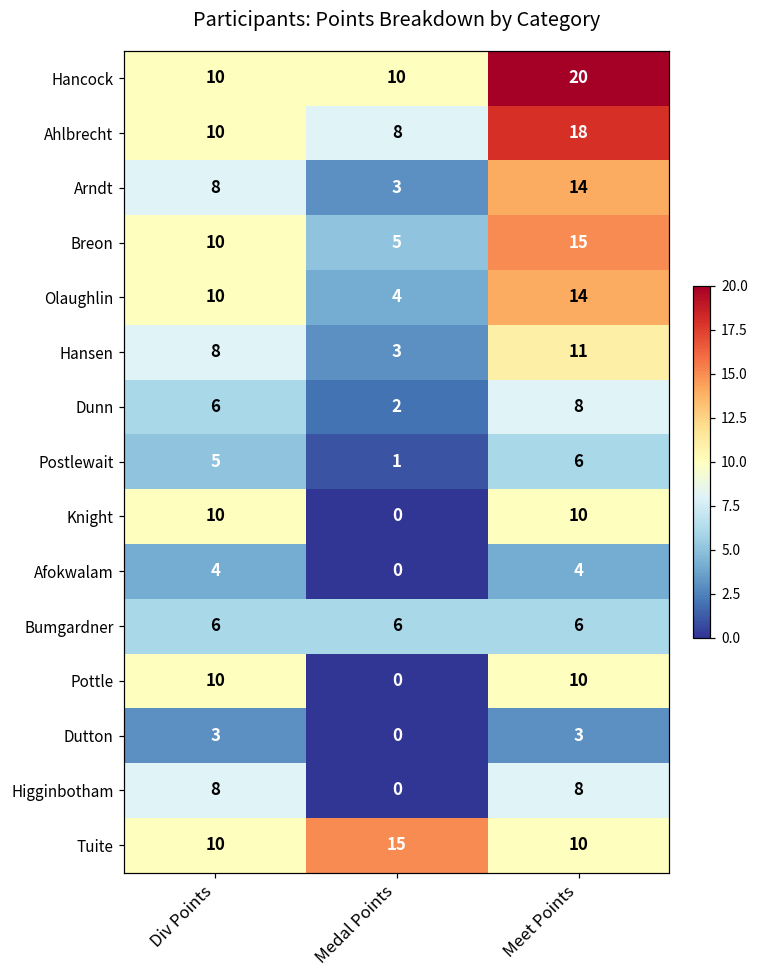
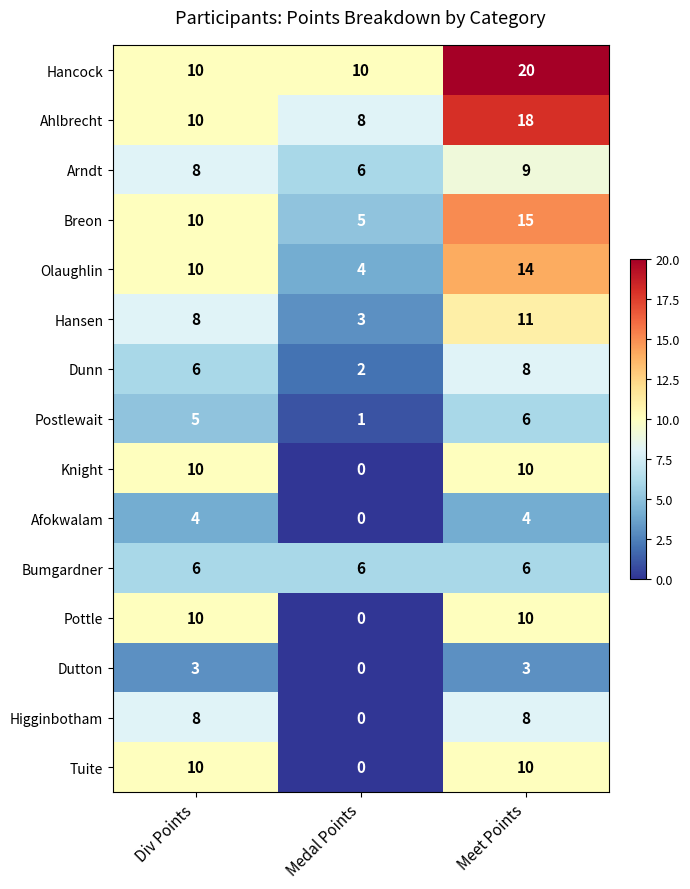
  {
    "Hancock": {
      "Div Points": 10,
      "Medal Points": 10,
      "Meet Points": 20
    },
    "Ahlbrecht": {
      "Div Points": 10,
      "Medal Points": 8,
      "Meet Points": 18
    },
    "Arndt": {
      "Div Points": 8,
-     "Medal Points": 3,
-     "Meet Points": 14
+     "Medal Points": 6,
+     "Meet Points": 9
    },
    "Breon": {
      "Div Points": 10,
      "Medal Points": 5,
      "Meet Points": 15
    },
    "Olaughlin": {
      "Div Points": 10,
      "Medal Points": 4,
      "Meet Points": 14
    },
    "Hansen": {
      "Div Points": 8,
      "Medal Points": 3,
      "Meet Points": 11
    },
    "Dunn": {
      "Div Points": 6,
      "Medal Points": 2,
      "Meet Points": 8
    },
    "Postlewait": {
      "Div Points": 5,
      "Medal Points": 1,
      "Meet Points": 6
    },
    "Knight": {
      "Div Points": 10,
      "Medal Points": 0,
      "Meet Points": 10
    },
    "Afokwalam": {
      "Div Points": 4,
      "Medal Points": 0,
      "Meet Points": 4
    },
    "Bumgardner": {
      "Div Points": 6,
      "Medal Points": 6,
      "Meet Points": 6
    },
    "Pottle": {
      "Div Points": 10,
      "Medal Points": 0,
      "Meet Points": 10
    },
    "Dutton": {
      "Div Points": 3,
      "Medal Points": 0,
      "Meet Points": 3
    },
    "Higginbotham": {
      "Div Points": 8,
      "Medal Points": 0,
      "Meet Points": 8
    },
    "Tuite": {
      "Div Points": 10,
-     "Medal Points": 15,
+     "Medal Points": 0,
      "Meet Points": 10
    }
  }
